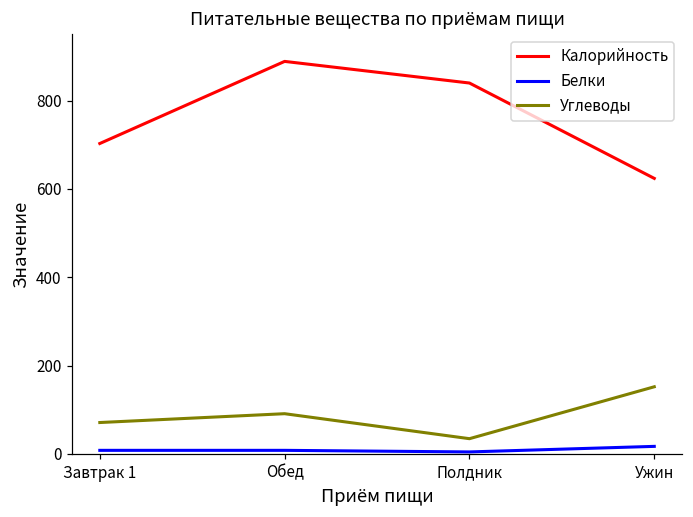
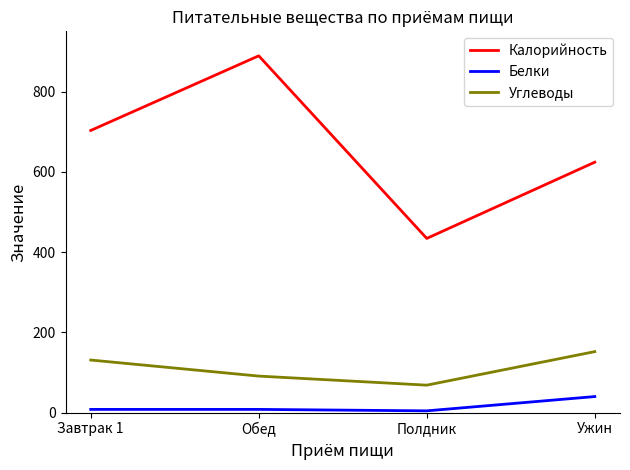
  {
    "Калорийность": {
      "Завтрак 1": 700,
      "Обед": 890,
-     "Полдник": 840,
+     "Полдник": 430,
      "Ужин": 620
    },
    "Белки": {
      "Завтрак 1": 10,
      "Обед": 10,
      "Полдник": 0,
-     "Ужин": 20
+     "Ужин": 40
    },
    "Углеводы": {
-     "Завтрак 1": 70,
+     "Завтрак 1": 130,
      "Обед": 90,
-     "Полдник": 30,
+     "Полдник": 70,
      "Ужин": 150
    }
  }
